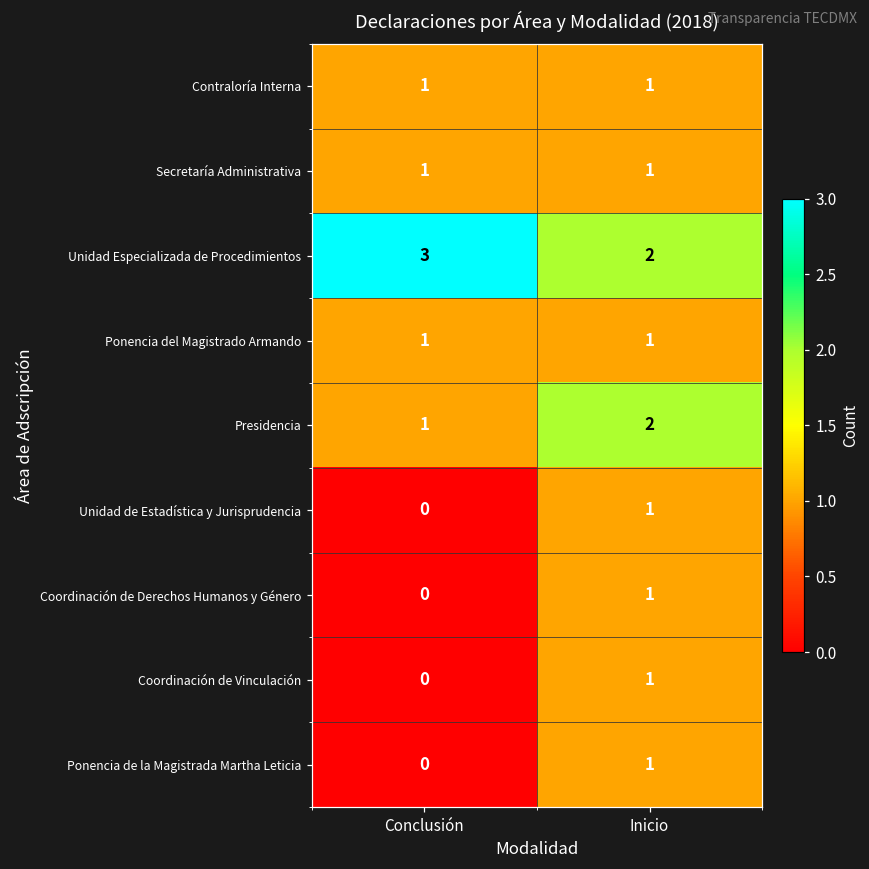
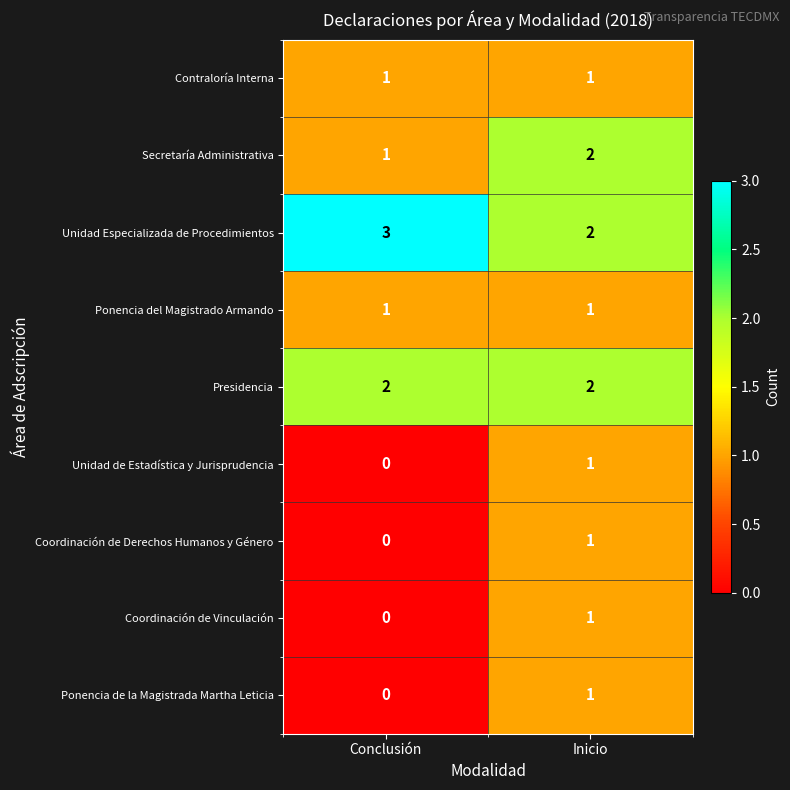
  {
    "Contraloría Interna": {
      "Conclusión": 1,
      "Inicio": 1
    },
    "Secretaría Administrativa": {
      "Conclusión": 1,
-     "Inicio": 1
+     "Inicio": 2
    },
    "Unidad Especializada de Procedimientos": {
      "Conclusión": 3,
      "Inicio": 2
    },
    "Ponencia del Magistrado Armando": {
      "Conclusión": 1,
      "Inicio": 1
    },
    "Presidencia": {
-     "Conclusión": 1,
+     "Conclusión": 2,
      "Inicio": 2
    },
    "Unidad de Estadística y Jurisprudencia": {
      "Conclusión": 0,
      "Inicio": 1
    },
    "Coordinación de Derechos Humanos y Género": {
      "Conclusión": 0,
      "Inicio": 1
    },
    "Coordinación de Vinculación": {
      "Conclusión": 0,
      "Inicio": 1
    },
    "Ponencia de la Magistrada Martha Leticia": {
      "Conclusión": 0,
      "Inicio": 1
    }
  }
